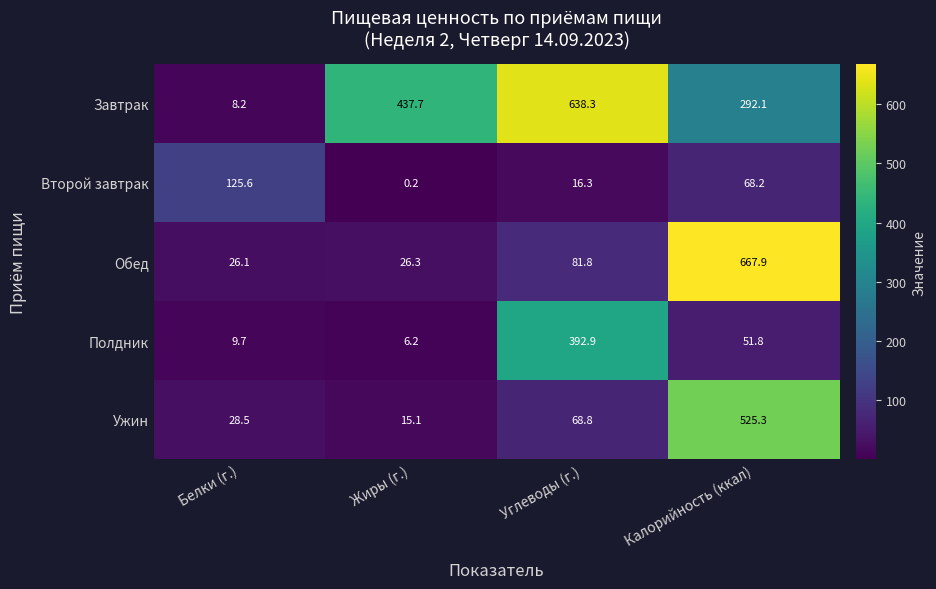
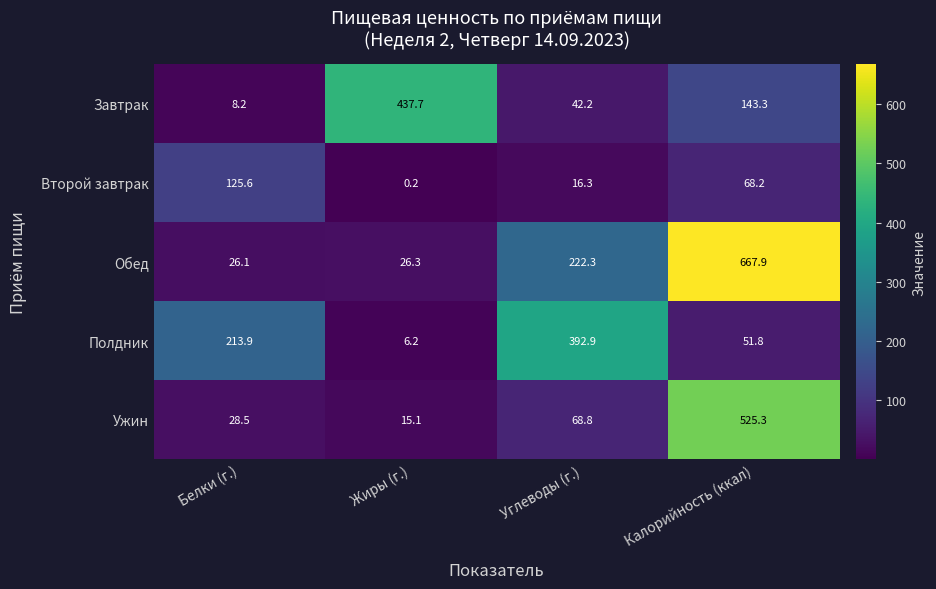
  {
    "Завтрак": {
      "Белки (г.)": 8.2,
      "Жиры (г.)": 437.7,
-     "Углеводы (г.)": 638.3,
-     "Калорийность (ккал)": 292.1
+     "Углеводы (г.)": 42.2,
+     "Калорийность (ккал)": 143.3
    },
    "Второй завтрак": {
      "Белки (г.)": 125.6,
      "Жиры (г.)": 0.2,
      "Углеводы (г.)": 16.3,
      "Калорийность (ккал)": 68.2
    },
    "Обед": {
      "Белки (г.)": 26.1,
      "Жиры (г.)": 26.3,
-     "Углеводы (г.)": 81.8,
+     "Углеводы (г.)": 222.3,
      "Калорийность (ккал)": 667.9
    },
    "Полдник": {
-     "Белки (г.)": 9.7,
+     "Белки (г.)": 213.9,
      "Жиры (г.)": 6.2,
      "Углеводы (г.)": 392.9,
      "Калорийность (ккал)": 51.8
    },
    "Ужин": {
      "Белки (г.)": 28.5,
      "Жиры (г.)": 15.1,
      "Углеводы (г.)": 68.8,
      "Калорийность (ккал)": 525.3
    }
  }
